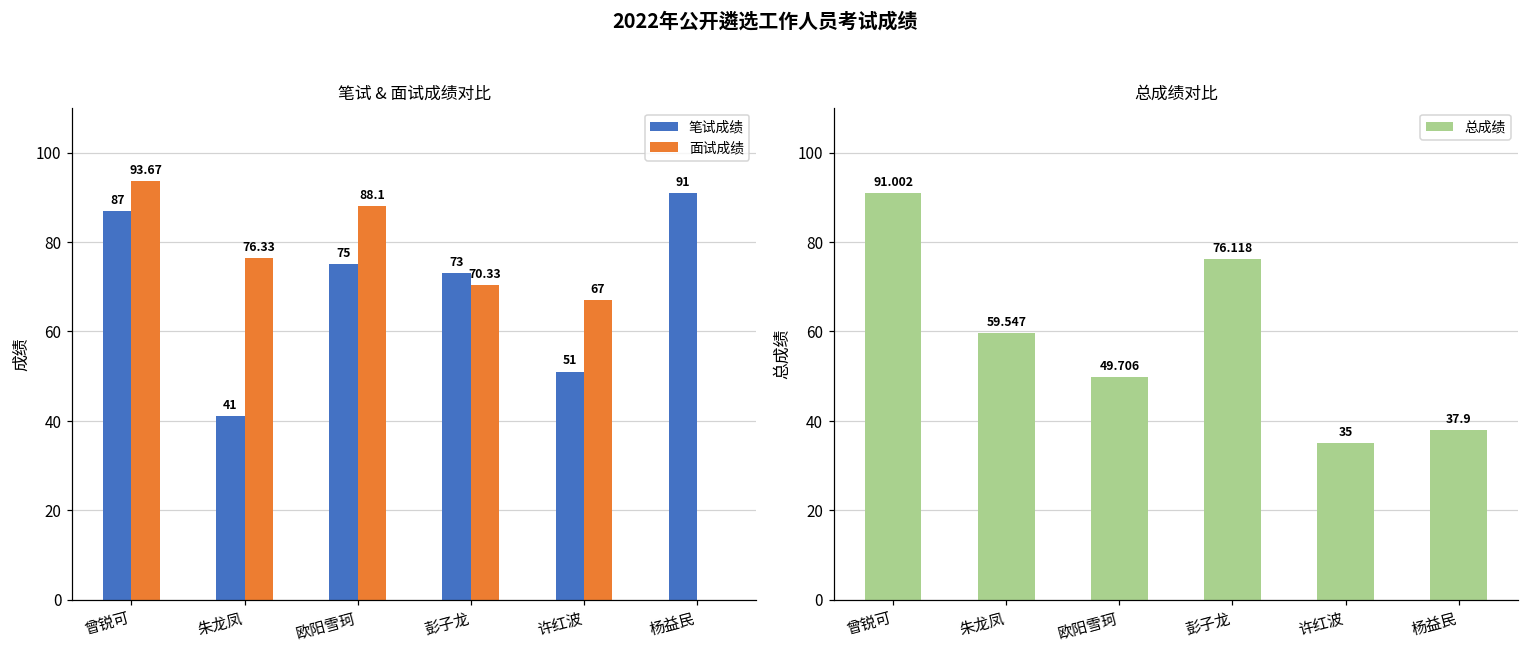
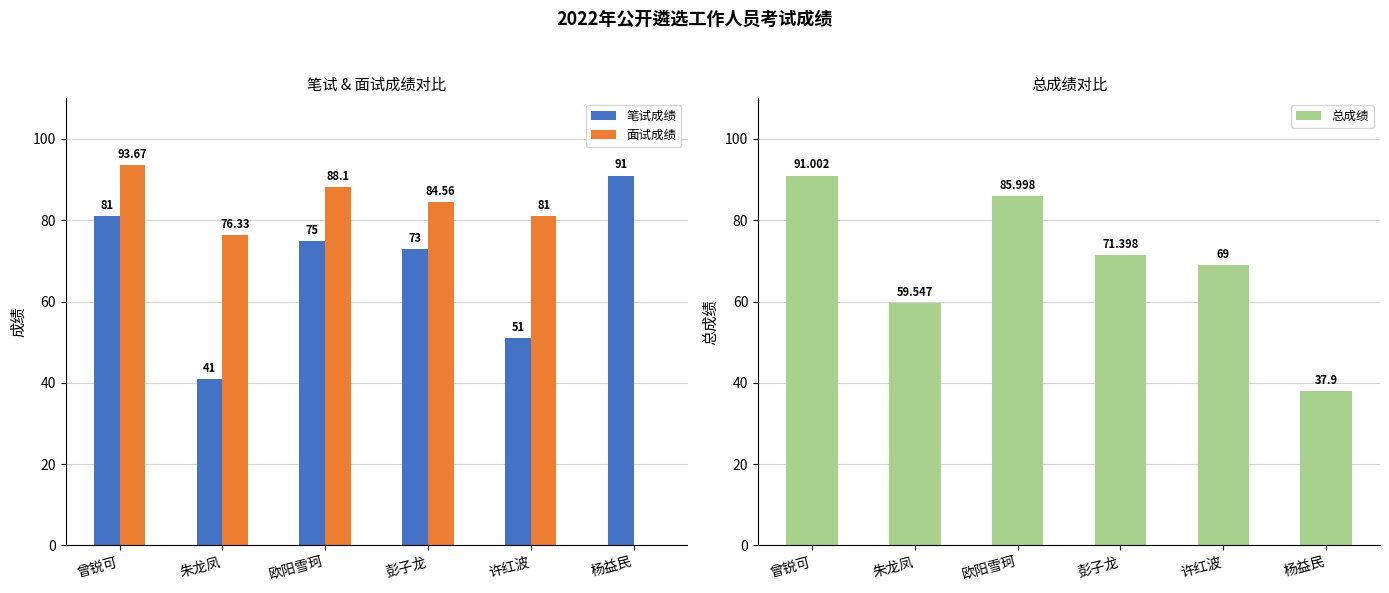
  {
    "笔试 & 面试成绩对比": {
      "笔试成绩": {
-       "曾锐可": 87,
+       "曾锐可": 81,
        "朱龙凤": 41,
        "欧阳雪珂": 75,
        "彭子龙": 73,
        "许红波": 51,
        "杨益民": 91
      },
      "面试成绩": {
        "曾锐可": 93.67,
        "朱龙凤": 76.33,
        "欧阳雪珂": 88.1,
-       "彭子龙": 70.33,
-       "许红波": 67
+       "彭子龙": 84.56,
+       "许红波": 81
      }
    },
    "总成绩对比": {
      "曾锐可": 91.002,
      "朱龙凤": 59.547,
-     "欧阳雪珂": 49.706,
-     "彭子龙": 76.118,
-     "许红波": 35,
+     "欧阳雪珂": 85.998,
+     "彭子龙": 71.398,
+     "许红波": 69,
      "杨益民": 37.9
    }
  }
